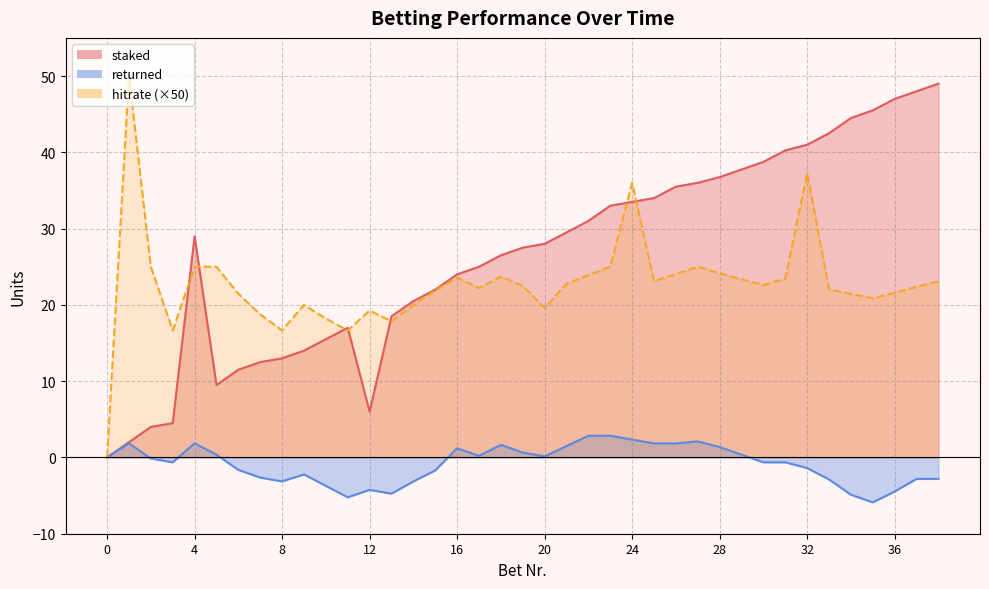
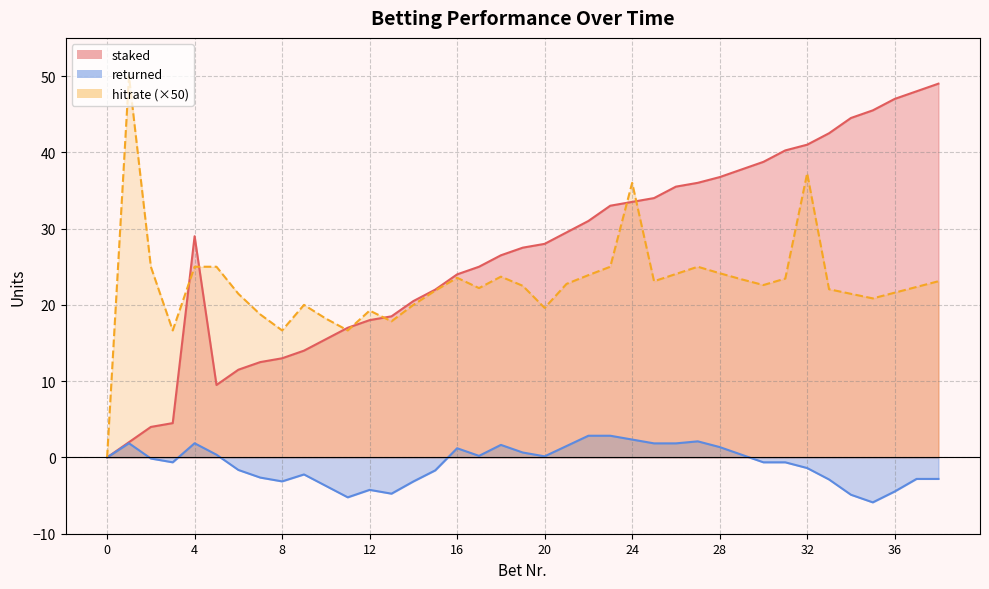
  {
    "staked": {
      "4": 29,
      "8": 13,
-     "12": 6,
+     "12": 18,
      "16": 24,
      "20": 28,
      "24": 34,
      "28": 37,
      "32": 41,
      "36": 47
    },
    "hitrate (×50)": {
      "4": 25,
      "8": 17,
      "12": 19,
      "16": 24,
      "20": 20,
      "24": 36,
      "28": 24,
      "32": 37,
      "36": 22
    }
  }
